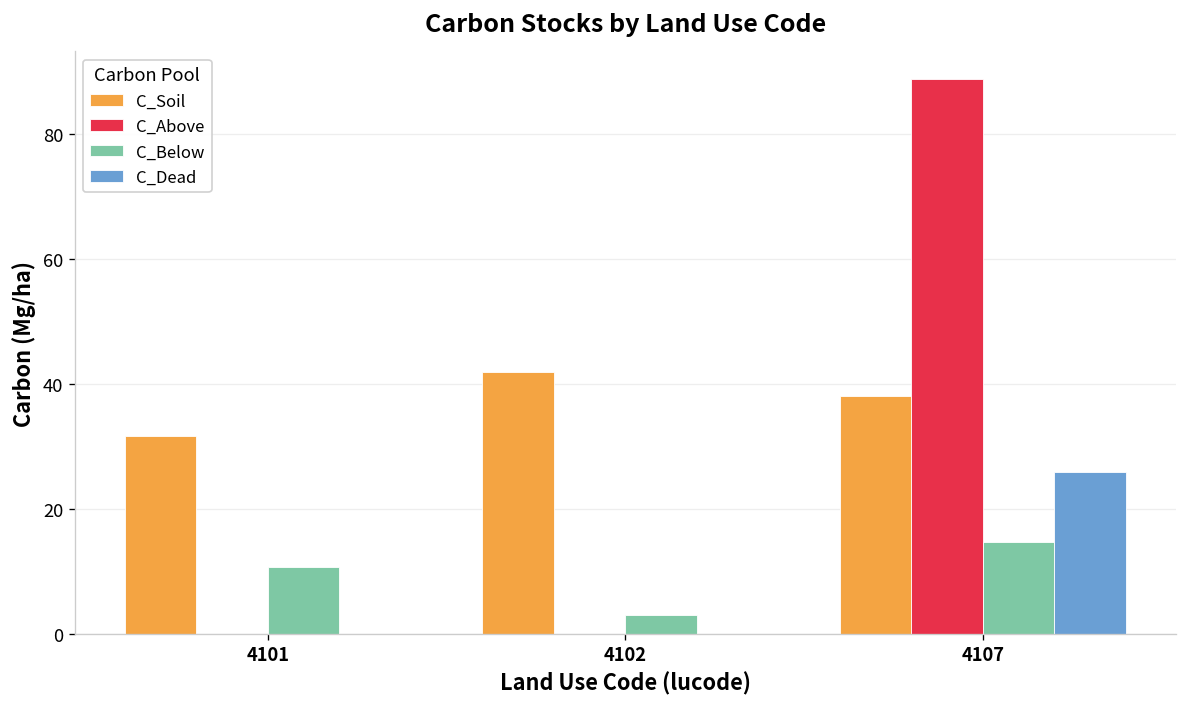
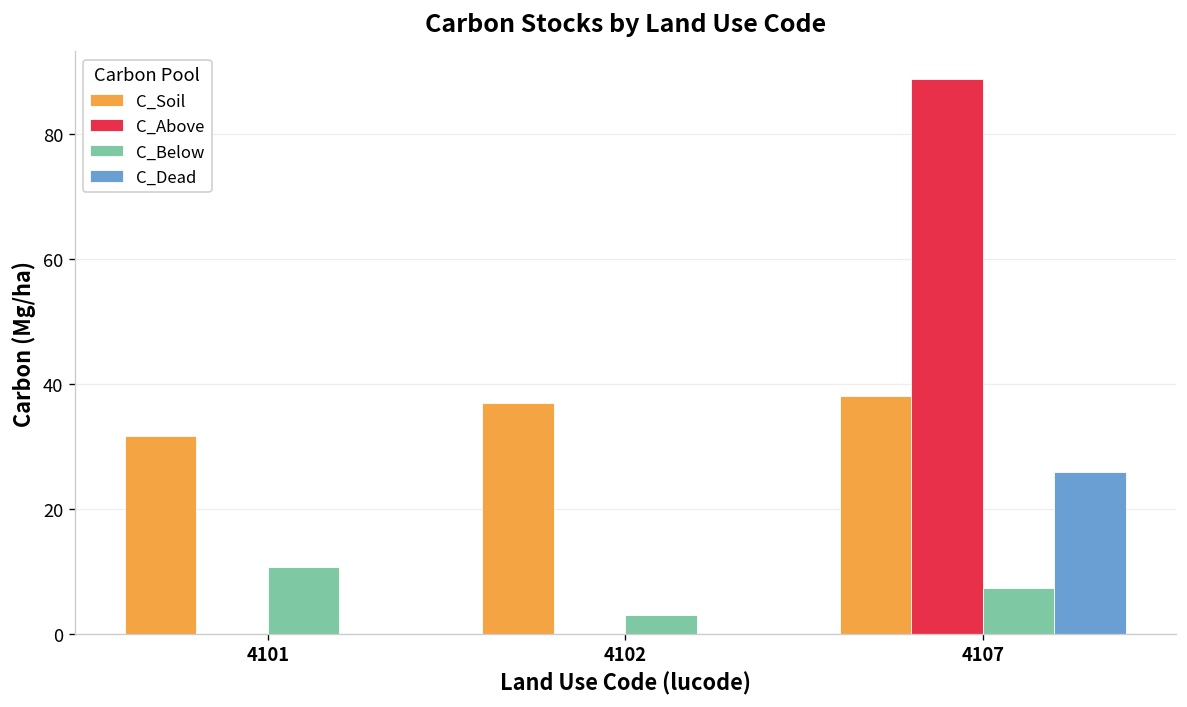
  {
    "C_Soil": {
      "4101": 32,
-     "4102": 42,
+     "4102": 37,
      "4107": 38
    },
    "C_Above": {
      "4101": 0,
      "4102": 0,
      "4107": 89
    },
    "C_Below": {
      "4101": 11,
      "4102": 3,
-     "4107": 15
+     "4107": 7
    },
    "C_Dead": {
      "4101": 0,
      "4102": 0,
      "4107": 26
    }
  }
